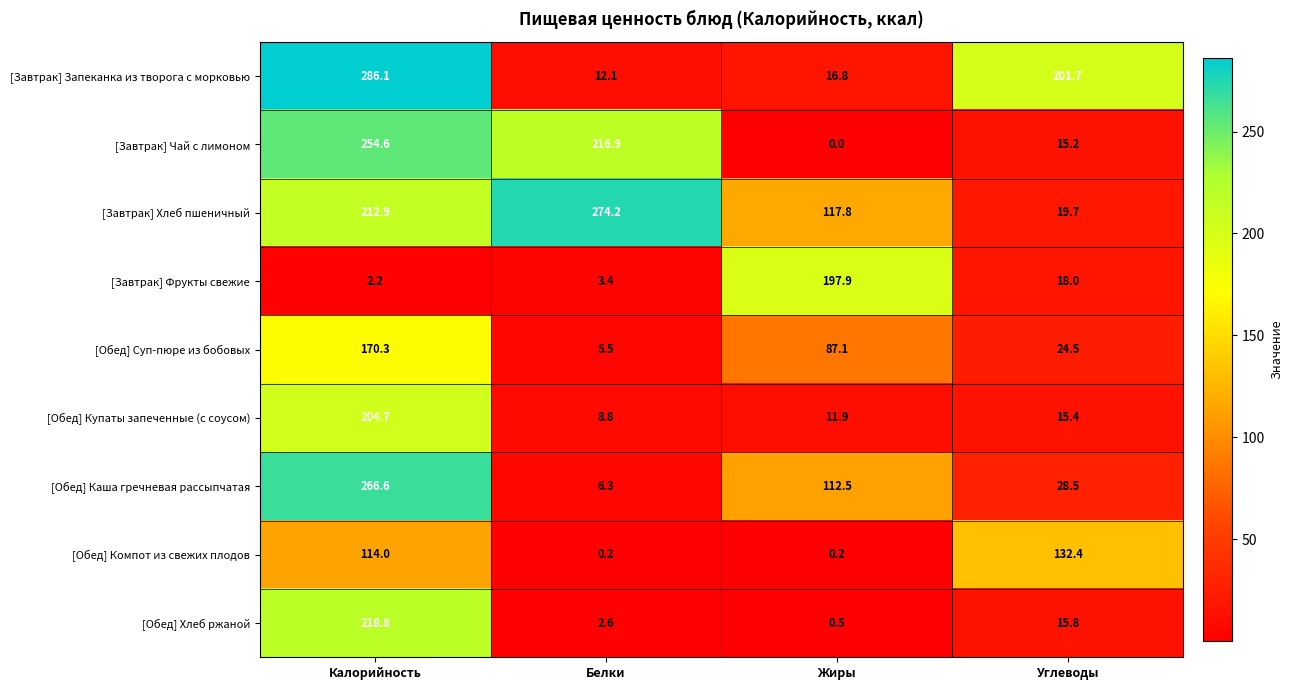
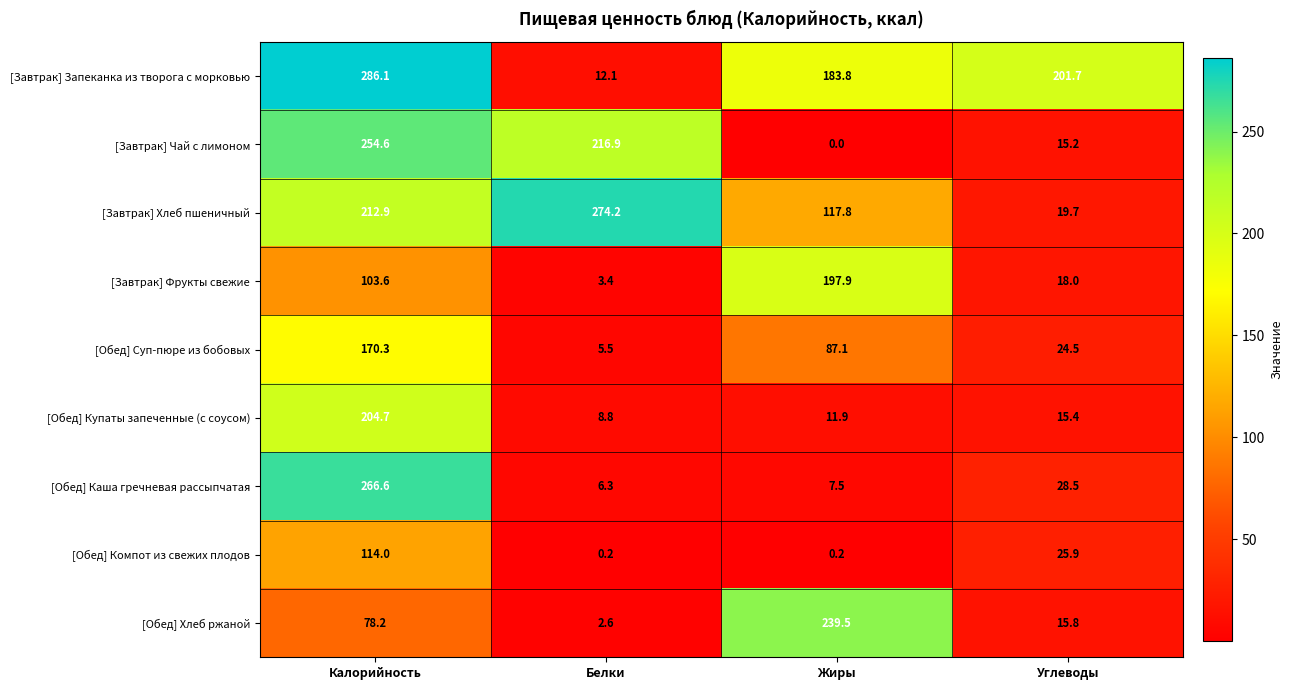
  {
    "[Завтрак] Запеканка из творога с морковью": {
      "Калорийность": 286.1,
      "Белки": 12.1,
-     "Жиры": 16.8,
+     "Жиры": 183.8,
      "Углеводы": 201.7
    },
    "[Завтрак] Чай с лимоном": {
      "Калорийность": 254.6,
      "Белки": 216.9,
      "Жиры": 0.0,
      "Углеводы": 15.2
    },
    "[Завтрак] Хлеб пшеничный": {
      "Калорийность": 212.9,
      "Белки": 274.2,
      "Жиры": 117.8,
      "Углеводы": 19.7
    },
    "[Завтрак] Фрукты свежие": {
-     "Калорийность": 2.2,
+     "Калорийность": 103.6,
      "Белки": 3.4,
      "Жиры": 197.9,
      "Углеводы": 18.0
    },
    "[Обед] Суп-пюре из бобовых": {
      "Калорийность": 170.3,
      "Белки": 5.5,
      "Жиры": 87.1,
      "Углеводы": 24.5
    },
    "[Обед] Купаты запеченные (с соусом)": {
      "Калорийность": 204.7,
      "Белки": 8.8,
      "Жиры": 11.9,
      "Углеводы": 15.4
    },
    "[Обед] Каша гречневая рассыпчатая": {
      "Калорийность": 266.6,
      "Белки": 6.3,
-     "Жиры": 112.5,
+     "Жиры": 7.5,
      "Углеводы": 28.5
    },
    "[Обед] Компот из свежих плодов": {
      "Калорийность": 114.0,
      "Белки": 0.2,
      "Жиры": 0.2,
-     "Углеводы": 132.4
+     "Углеводы": 25.9
    },
    "[Обед] Хлеб ржаной": {
-     "Калорийность": 218.8,
+     "Калорийность": 78.2,
      "Белки": 2.6,
-     "Жиры": 0.5,
+     "Жиры": 239.5,
      "Углеводы": 15.8
    }
  }
